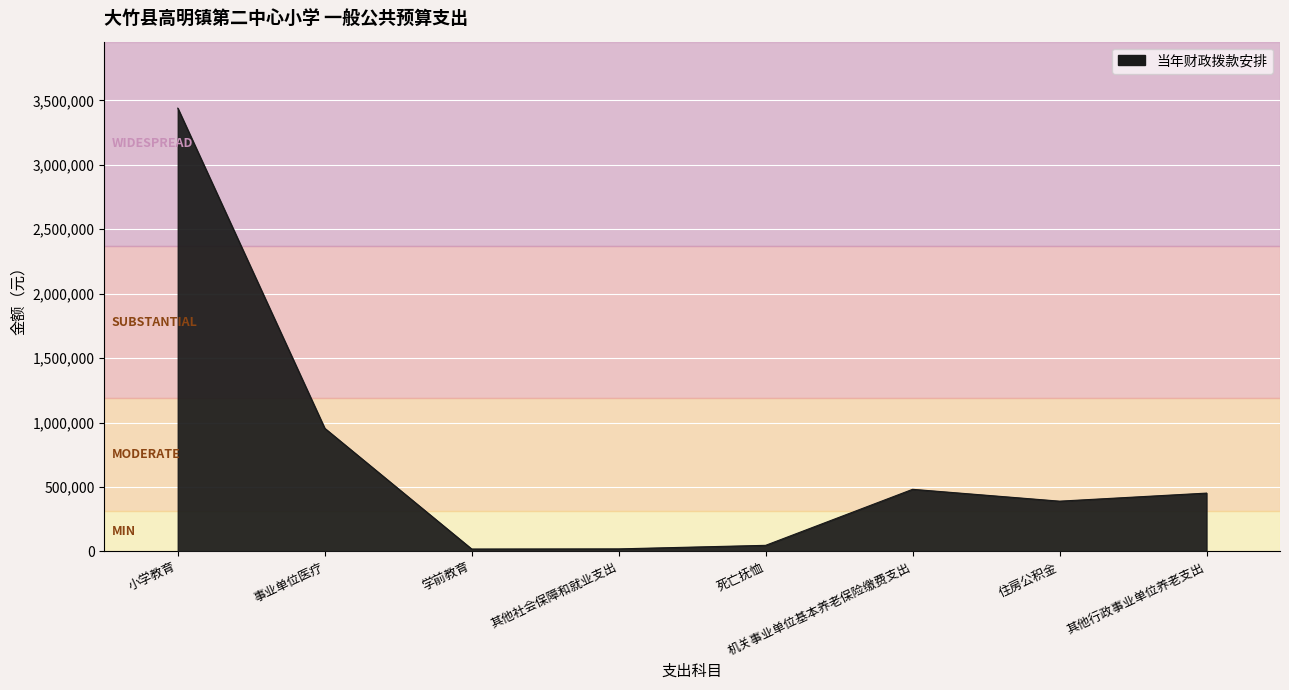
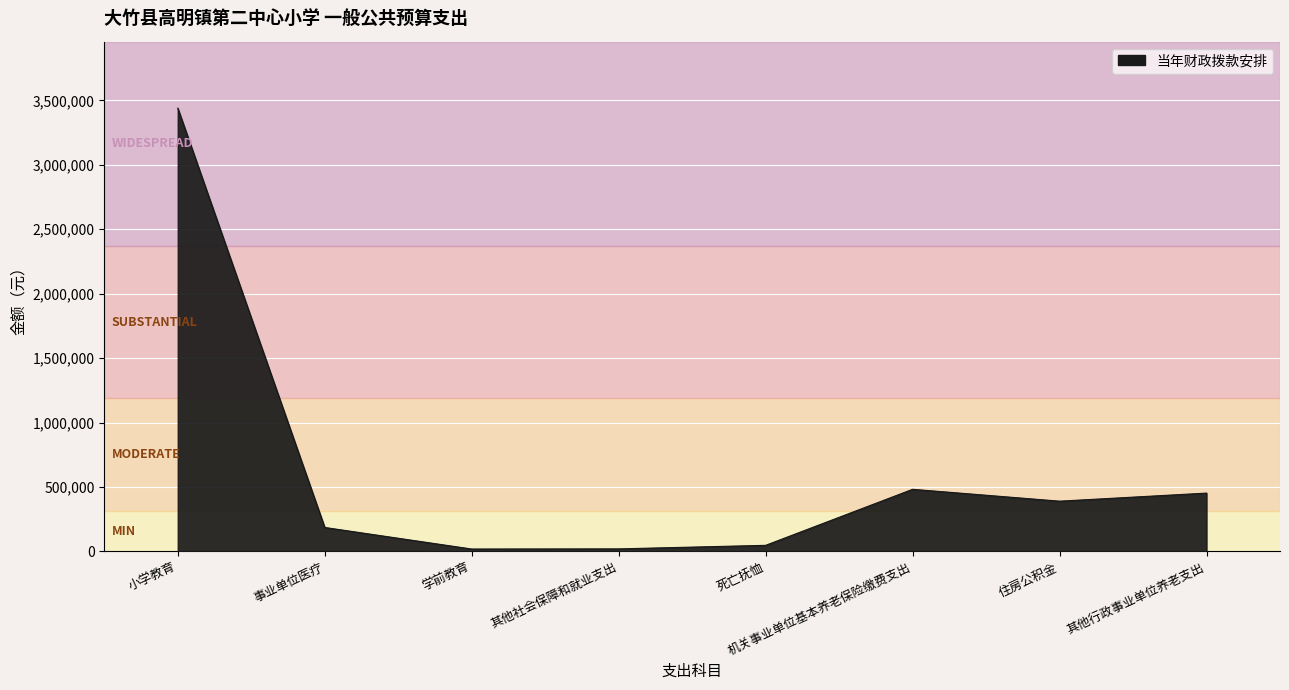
  {
    "小学教育": "3,440,000",
-   "事业单位医疗": "960,000",
+   "事业单位医疗": "190,000",
    "学前教育": "20,000",
    "其他社会保障和就业支出": "20,000",
    "死亡抚恤": "50,000",
    "机关事业单位基本养老保险缴费支出": "480,000",
    "住房公积金": "390,000",
    "其他行政事业单位养老支出": "450,000"
  }
